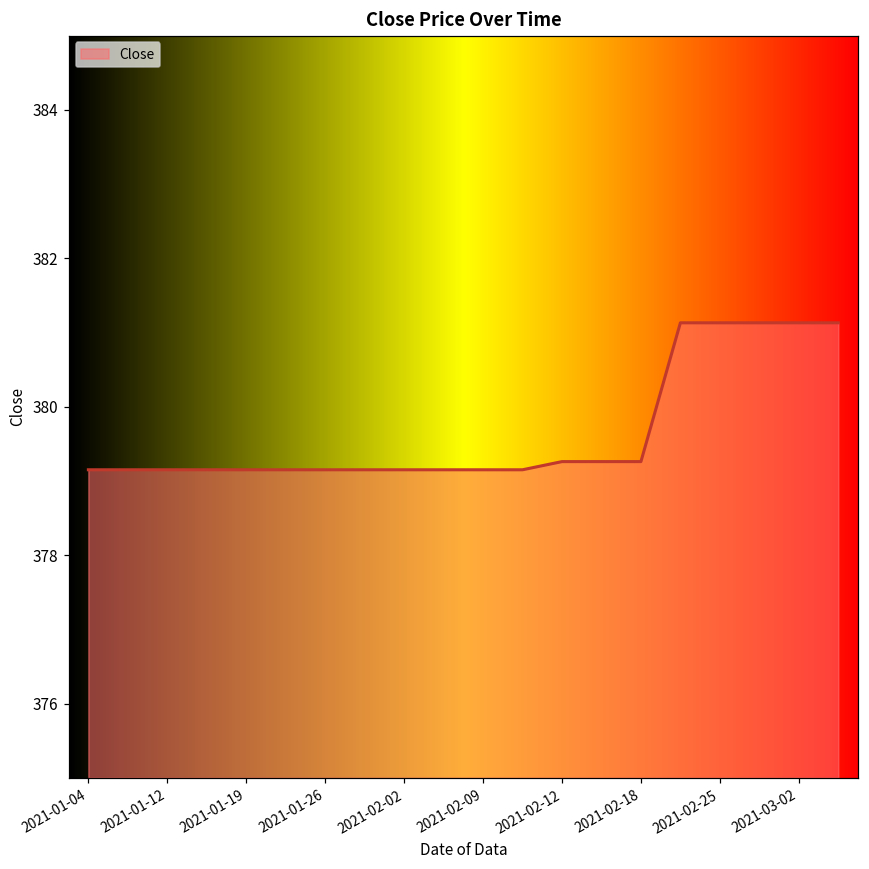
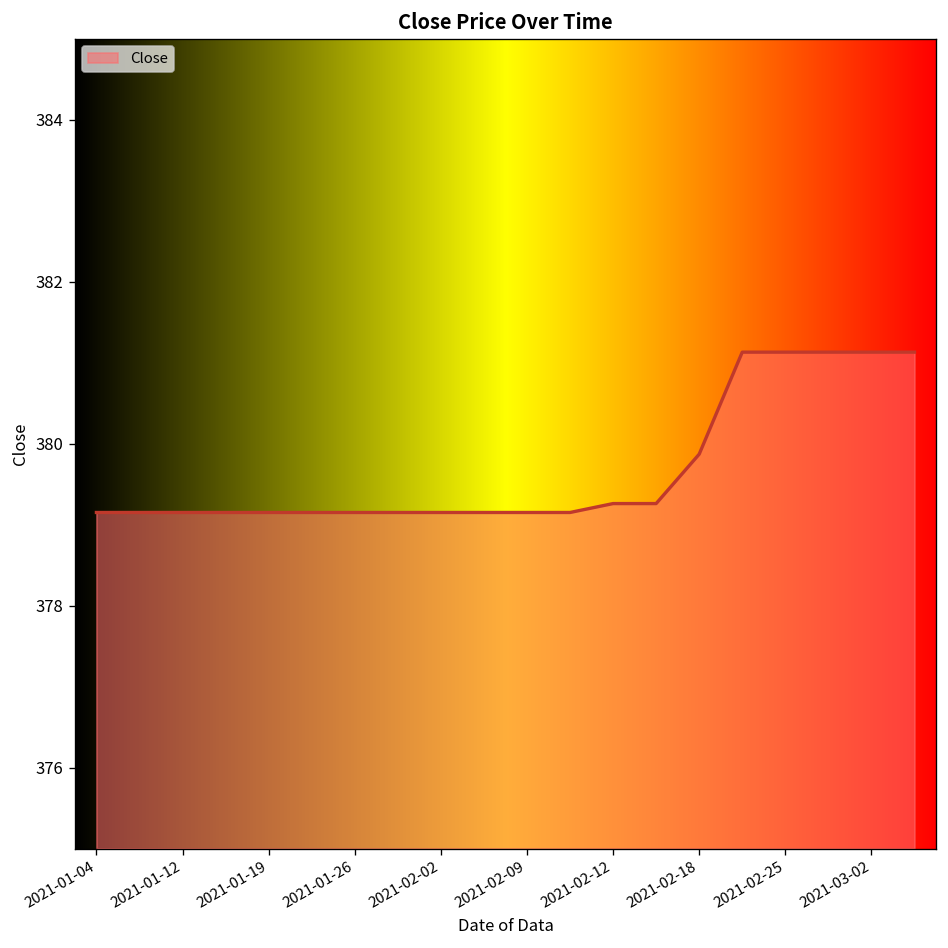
  {
    "2021-01-04": 379.2,
    "2021-01-12": 379.2,
    "2021-01-19": 379.2,
    "2021-01-26": 379.2,
    "2021-02-02": 379.2,
    "2021-02-09": 379.2,
    "2021-02-12": 379.3,
-   "2021-02-18": 379.3,
+   "2021-02-18": 379.9,
    "2021-02-25": 381.1,
    "2021-03-02": 381.1
  }
